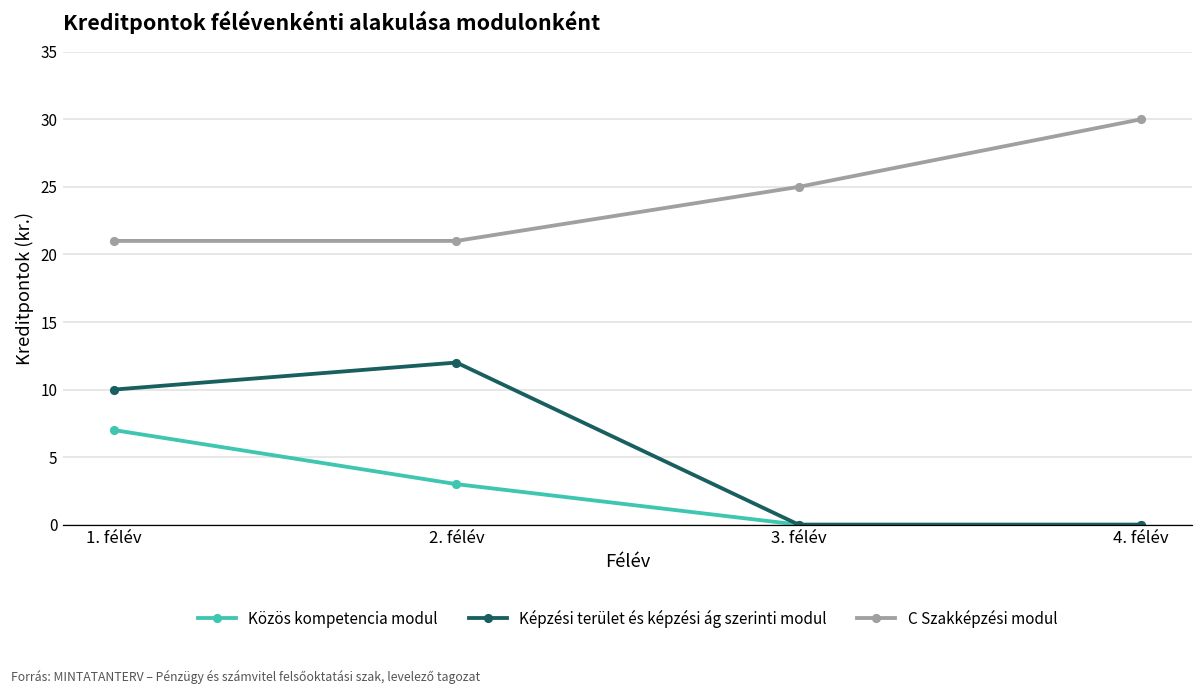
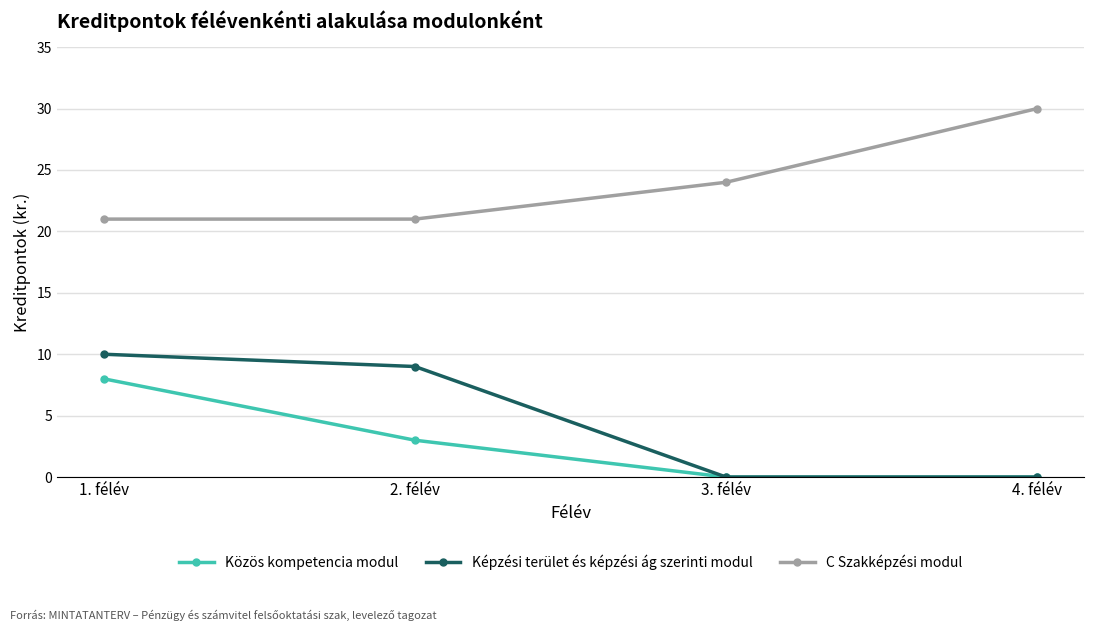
  {
    "Közös kompetencia modul": {
-     "1. félév": 7,
+     "1. félév": 8,
      "2. félév": 3
    },
    "Képzési terület és képzési ág szerinti modul": {
      "1. félév": 10,
-     "2. félév": 12
+     "2. félév": 9
    },
    "C Szakképzési modul": {
      "1. félév": 21,
      "2. félév": 21,
-     "3. félév": 25,
+     "3. félév": 24,
      "4. félév": 30
    }
  }
